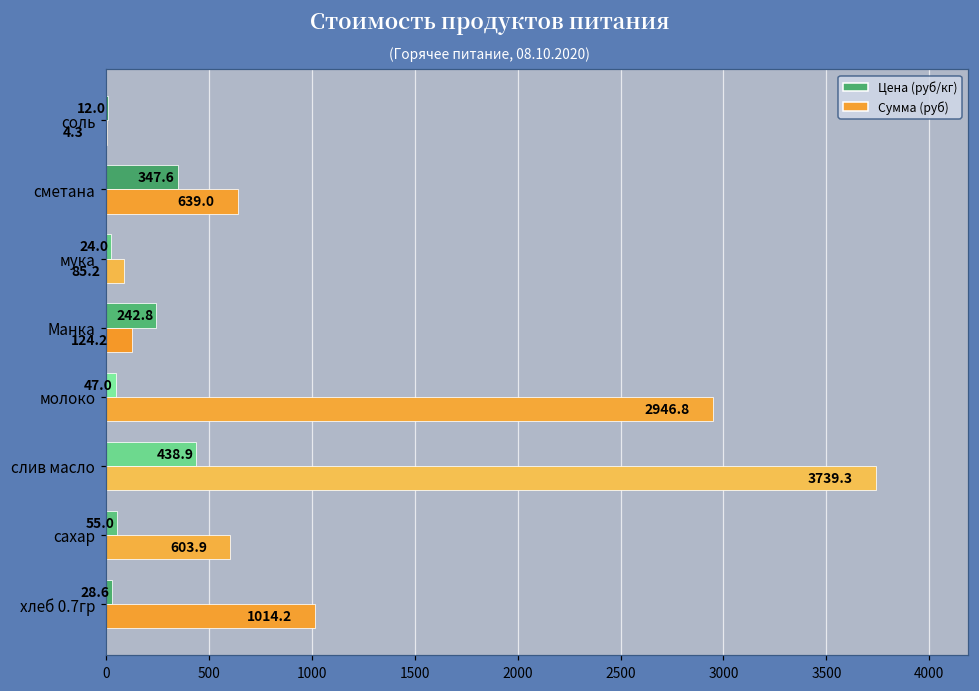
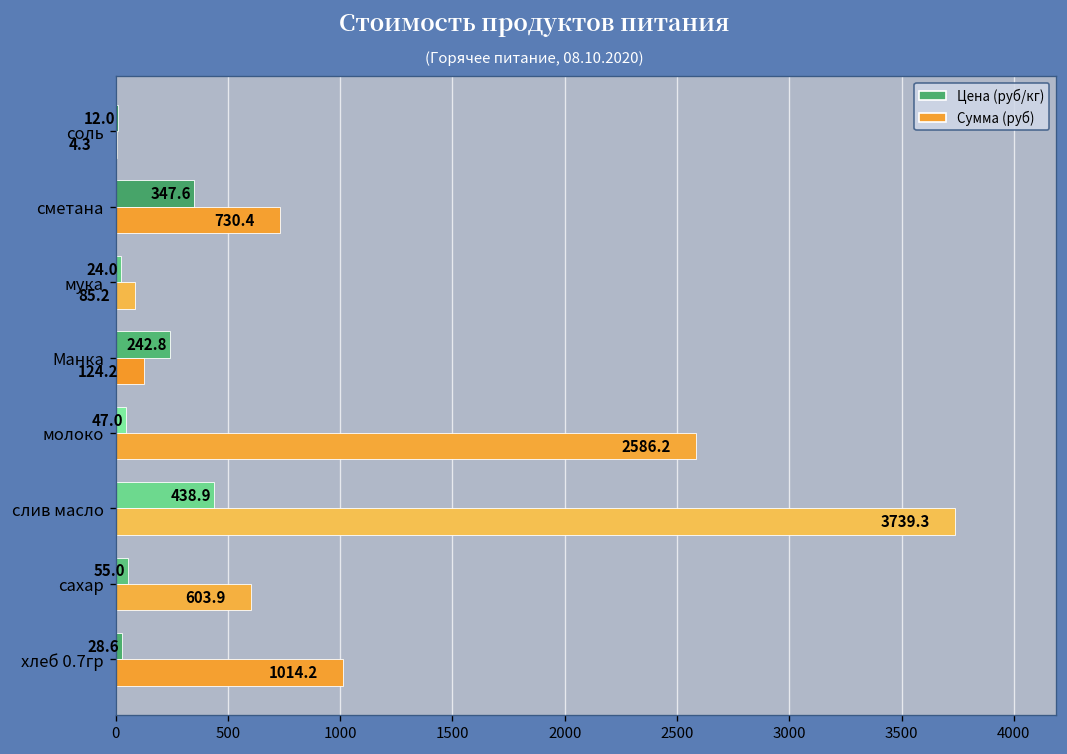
  {
    "Цена (руб/кг)": {
      "соль": 12.0,
      "сметана": 347.6,
      "мука": 24.0,
      "Манка": 242.8,
      "молоко": 47.0,
      "слив масло": 438.9,
      "сахар": 55.0,
      "хлеб 0.7гр": 28.6
    },
    "Сумма (руб)": {
      "соль": 4.3,
-     "сметана": 639.0,
+     "сметана": 730.4,
      "мука": 85.2,
      "Манка": 124.2,
-     "молоко": 2946.8,
+     "молоко": 2586.2,
      "слив масло": 3739.3,
      "сахар": 603.9,
      "хлеб 0.7гр": 1014.2
    }
  }
